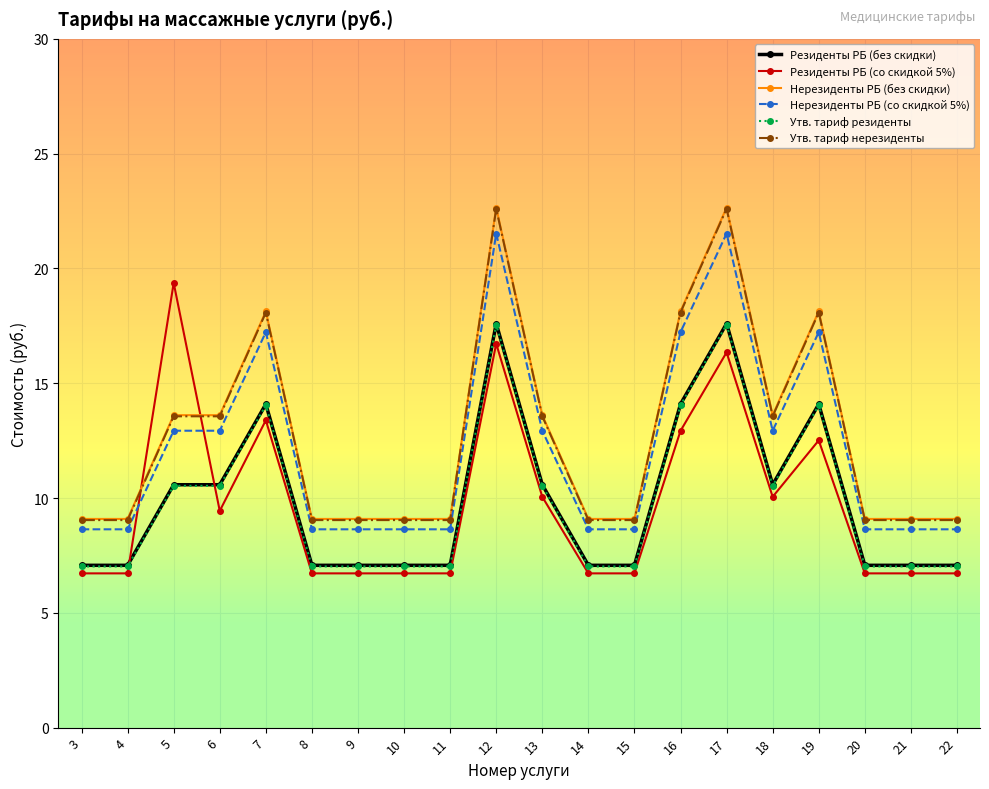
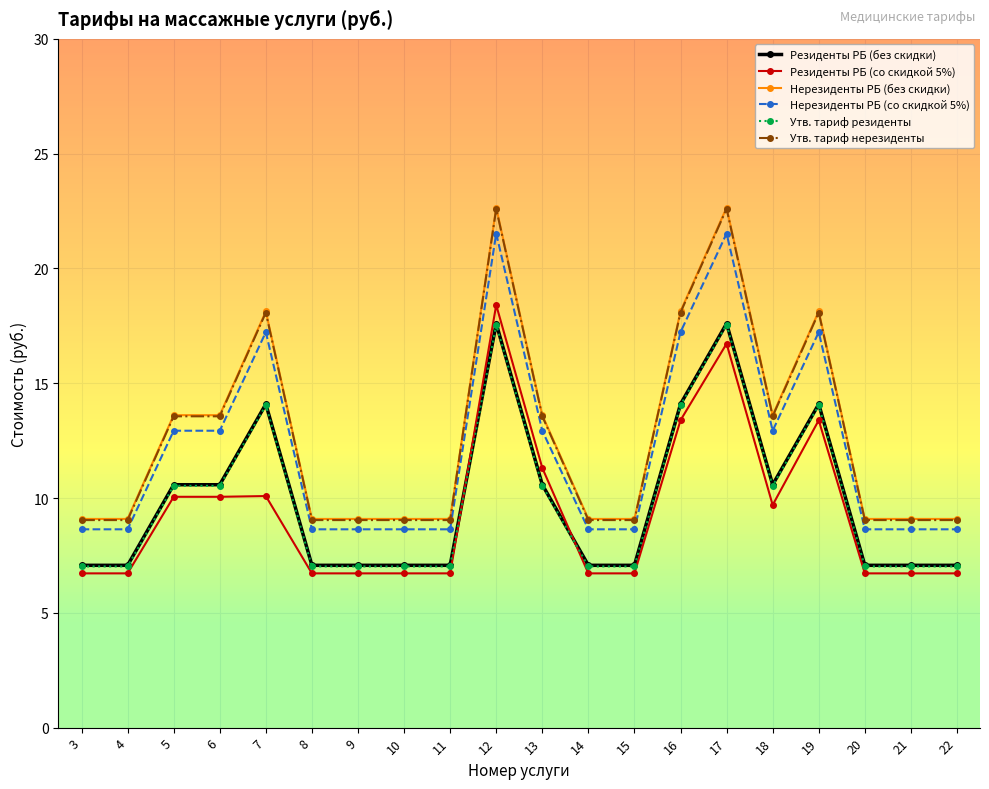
  {
    "Резиденты РБ (со скидкой 5%)": {
      "3": 6.7,
      "4": 6.7,
-     "5": 19.4,
-     "6": 9.4,
-     "7": 13.4,
+     "5": 10.1,
+     "6": 10.1,
+     "7": 10.1,
      "8": 6.7,
      "9": 6.7,
      "10": 6.7,
      "11": 6.7,
-     "12": 16.7,
-     "13": 10.1,
+     "12": 18.4,
+     "13": 11.3,
      "14": 6.7,
      "15": 6.7,
-     "16": 12.9,
-     "17": 16.3,
-     "18": 10.1,
-     "19": 12.5,
+     "16": 13.4,
+     "17": 16.7,
+     "18": 9.7,
+     "19": 13.4,
      "20": 6.7,
      "21": 6.7,
      "22": 6.7
    },
    "Нерезиденты РБ (со скидкой 5%)": {
      "3": 8.6,
      "4": 8.6,
      "5": 12.9,
      "6": 12.9,
      "7": 17.2,
      "8": 8.6,
      "9": 8.6,
      "10": 8.6,
      "11": 8.6,
      "12": 21.5,
      "13": 12.9,
      "14": 8.6,
      "15": 8.6,
      "16": 17.2,
      "17": 21.5,
      "18": 12.9,
      "19": 17.2,
      "20": 8.6,
      "21": 8.6,
      "22": 8.6
    }
  }
